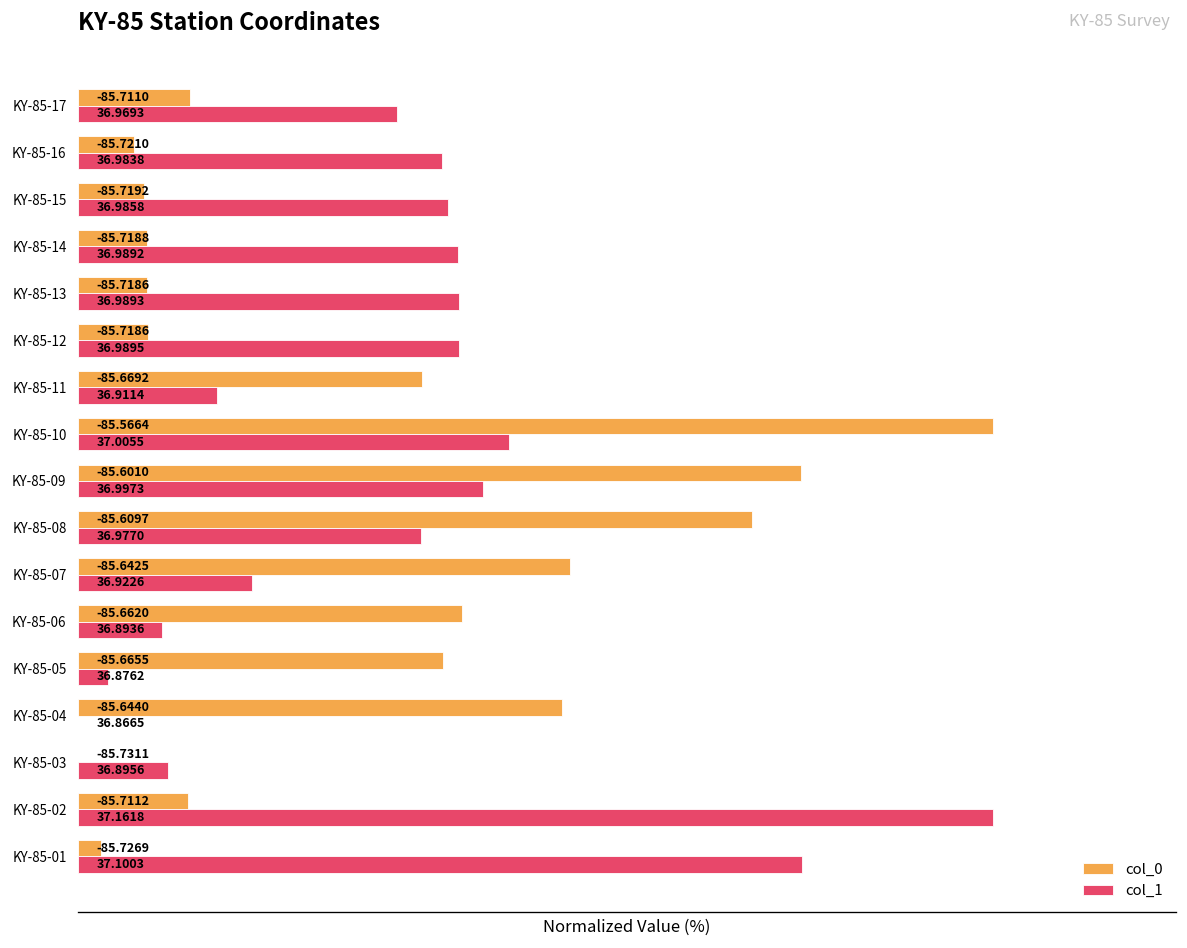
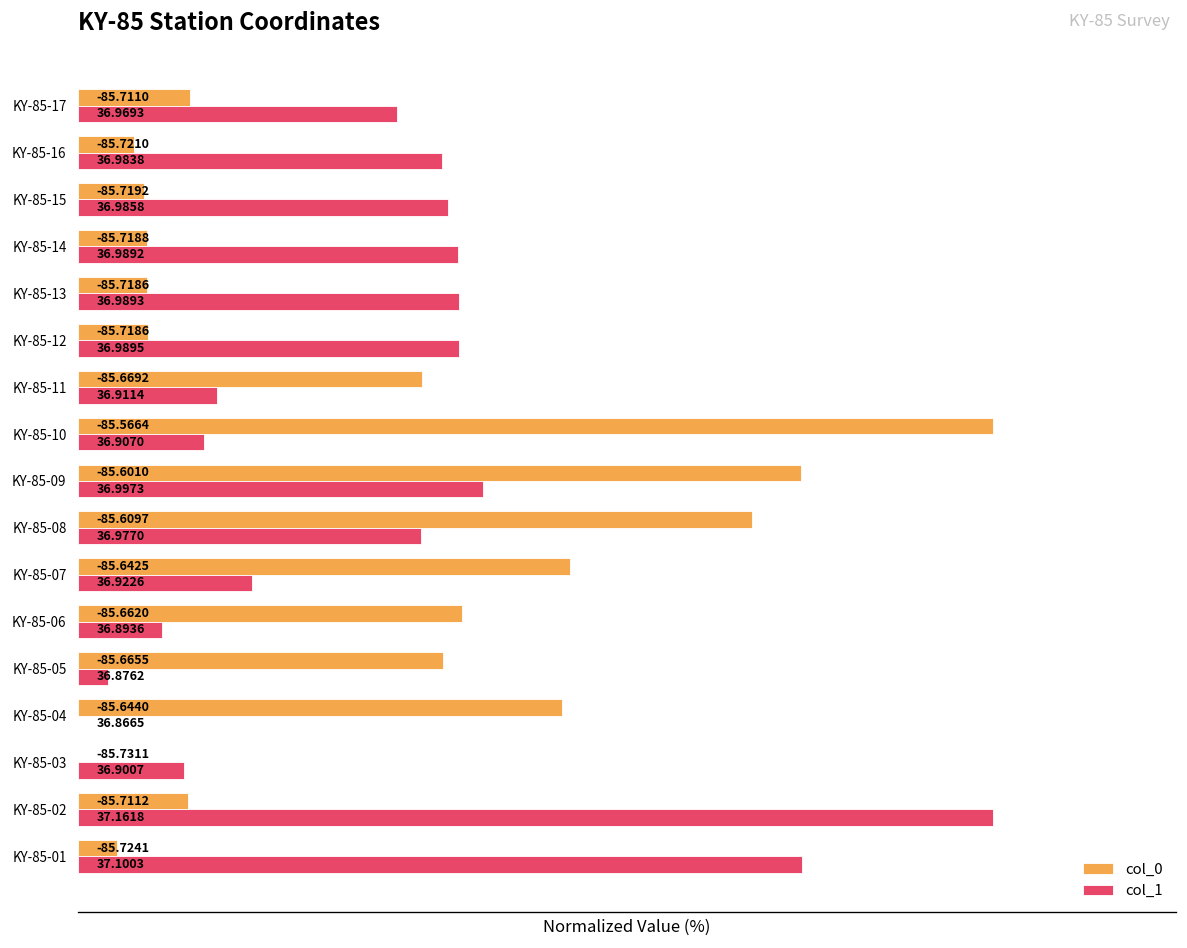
  {
    "col_0": {
-     "KY-85-01": -85.7269
+     "KY-85-01": -85.7241
    },
    "col_1": {
-     "KY-85-10": 37.0055,
-     "KY-85-03": 36.8956
+     "KY-85-10": 36.9070,
+     "KY-85-03": 36.9007
    }
  }
